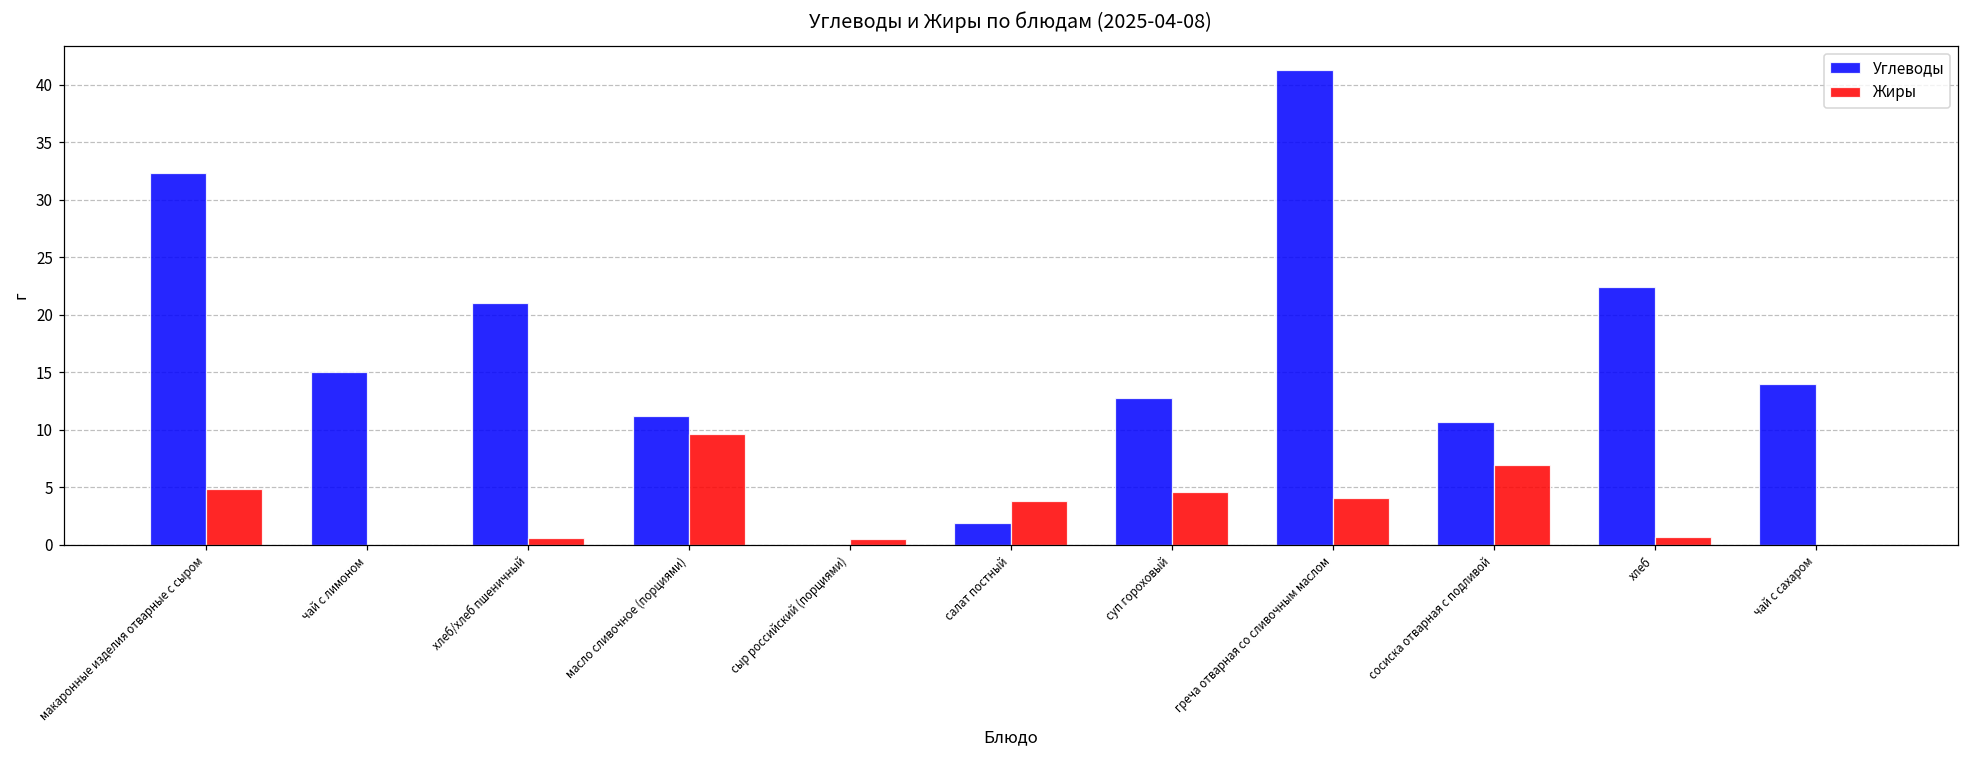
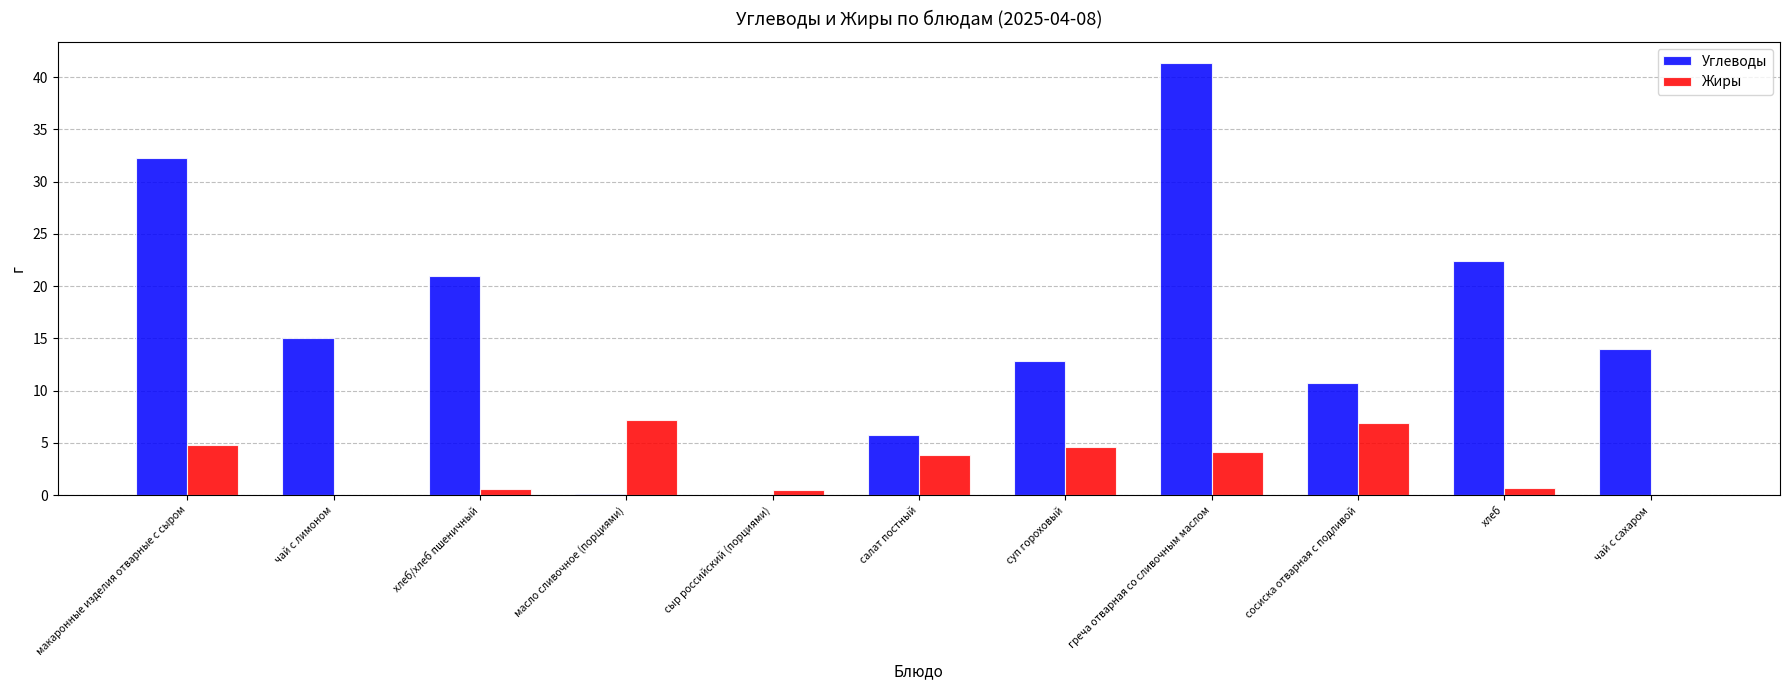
  {
    "Углеводы": {
      "макаронные изделия отварные с сыром": 32.3,
      "чай с лимоном": 15.0,
      "хлеб/хлеб пшеничный": 21.0,
-     "масло сливочное (порциями)": 11.2,
+     "масло сливочное (порциями)": 0.1,
      "сыр российский (порциями)": 0.0,
-     "салат постный": 1.9,
+     "салат постный": 5.8,
      "суп гороховый": 12.8,
      "греча отварная со сливочным маслом": 41.3,
      "сосиска отварная с подливой": 10.7,
      "хлеб": 22.4,
      "чай с сахаром": 14.0
    },
    "Жиры": {
      "макаронные изделия отварные с сыром": 4.8,
      "чай с лимоном": 0.0,
      "хлеб/хлеб пшеничный": 0.6,
-     "масло сливочное (порциями)": 9.6,
+     "масло сливочное (порциями)": 7.2,
      "сыр российский (порциями)": 0.5,
      "салат постный": 3.8,
      "суп гороховый": 4.6,
      "греча отварная со сливочным маслом": 4.1,
      "сосиска отварная с подливой": 6.9,
      "хлеб": 0.7,
      "чай с сахаром": 0.0
    }
  }
